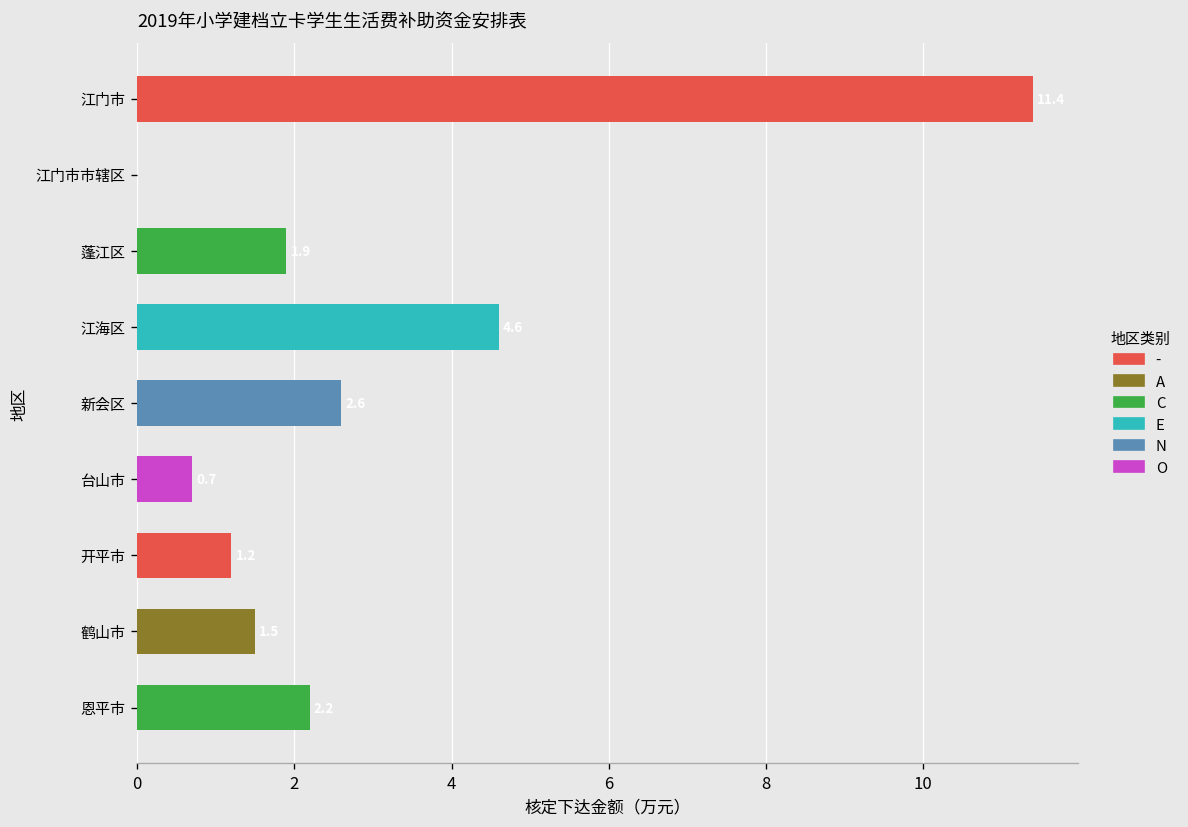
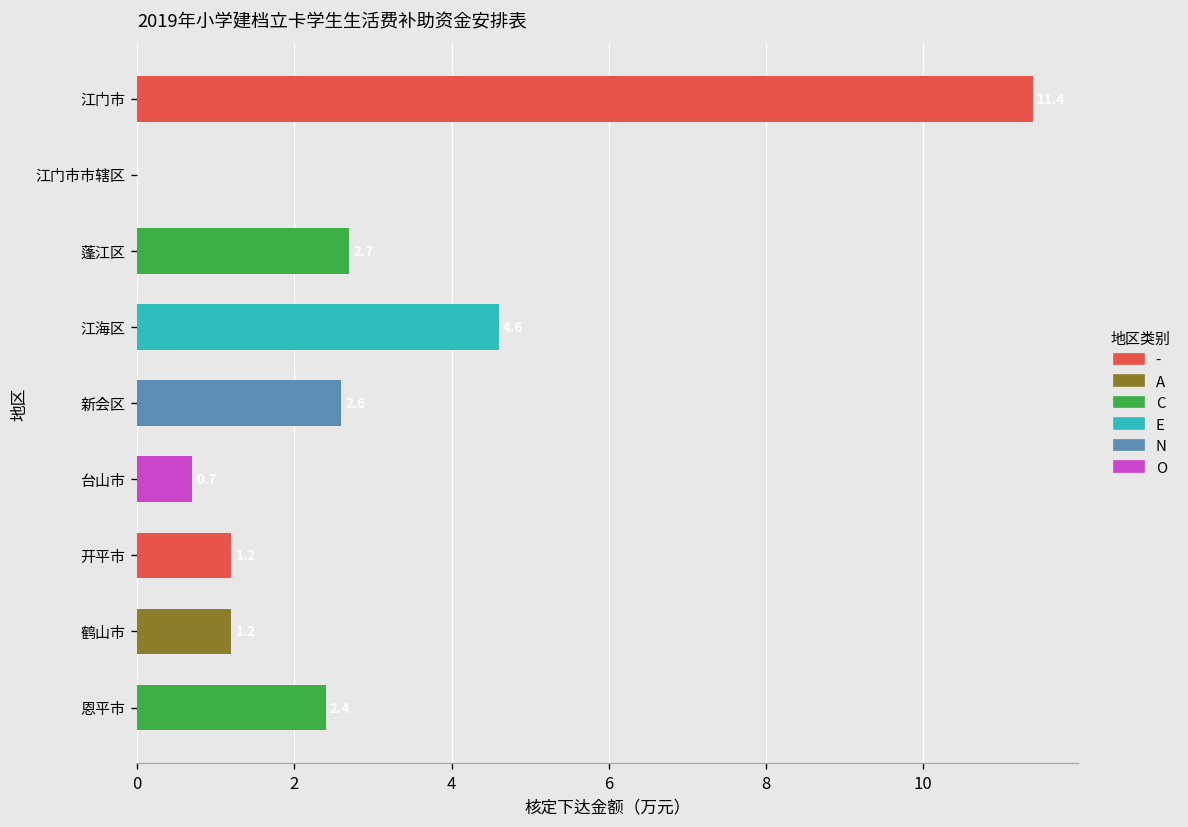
  {
    "江门市": 11.4,
    "江门市市辖区": 0.0,
-   "蓬江区": 1.9,
+   "蓬江区": 2.7,
    "江海区": 4.6,
    "新会区": 2.6,
    "台山市": 0.7,
    "开平市": 1.2,
-   "鹤山市": 1.5,
-   "恩平市": 2.2
+   "鹤山市": 1.2,
+   "恩平市": 2.4
  }
